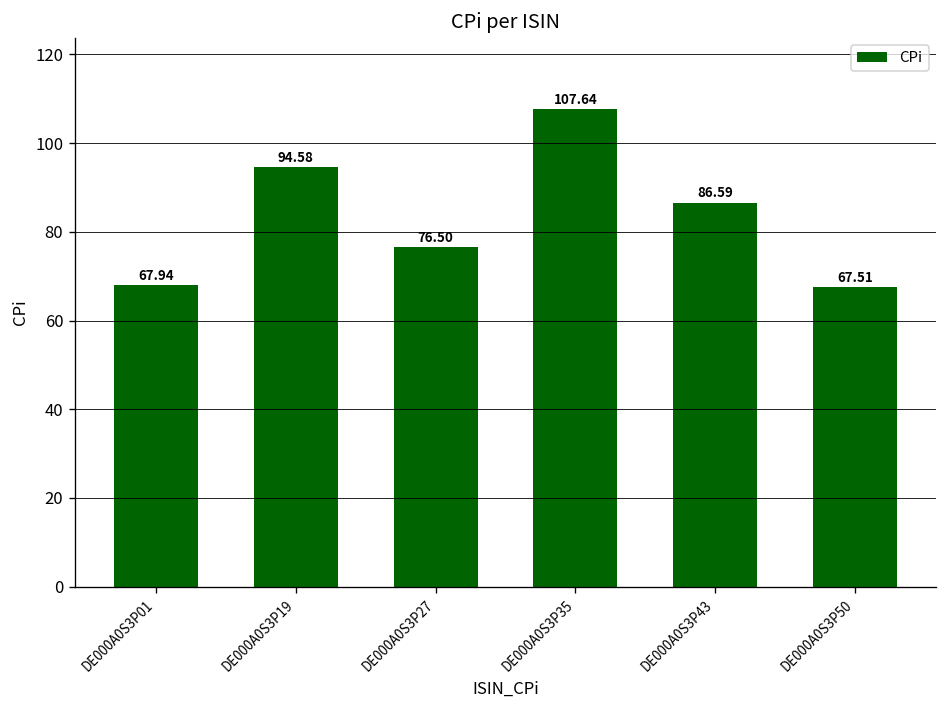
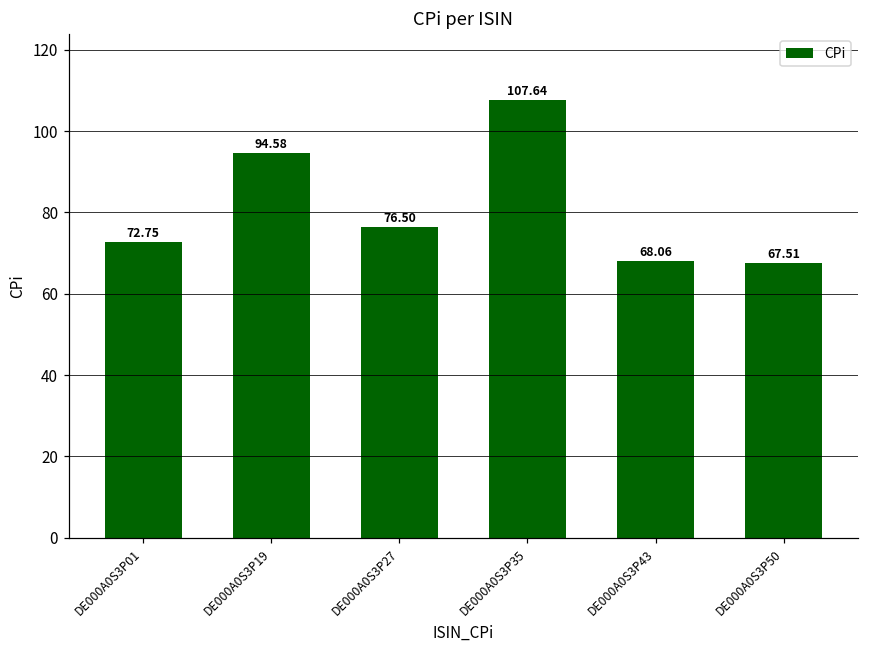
  {
-   "DE000A0S3P01": 67.94,
+   "DE000A0S3P01": 72.75,
    "DE000A0S3P19": 94.58,
    "DE000A0S3P27": 76.50,
    "DE000A0S3P35": 107.64,
-   "DE000A0S3P43": 86.59,
+   "DE000A0S3P43": 68.06,
    "DE000A0S3P50": 67.51
  }
